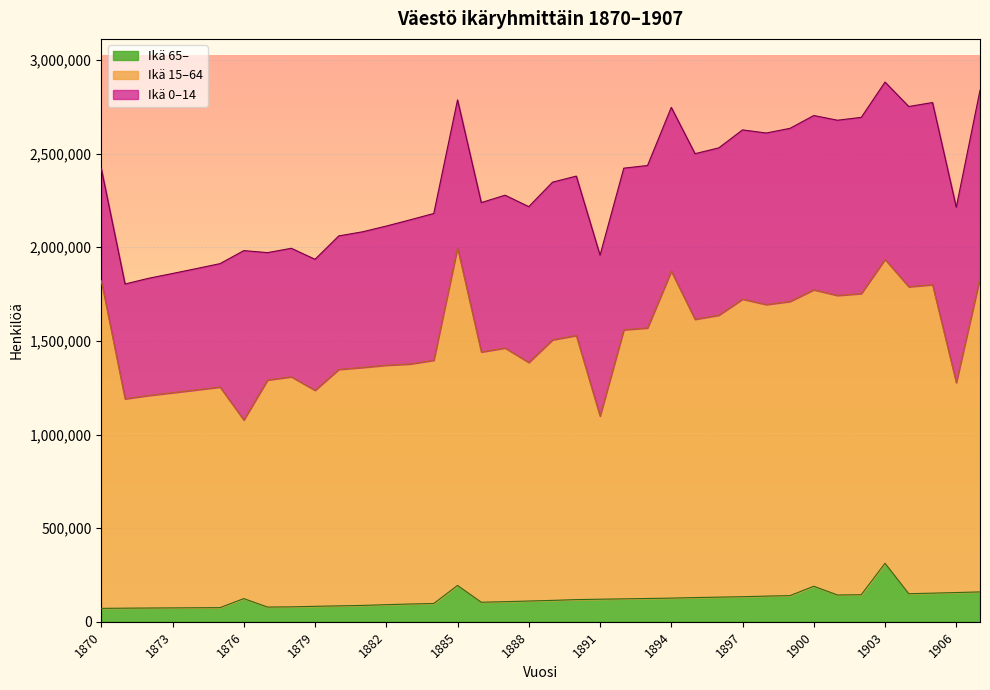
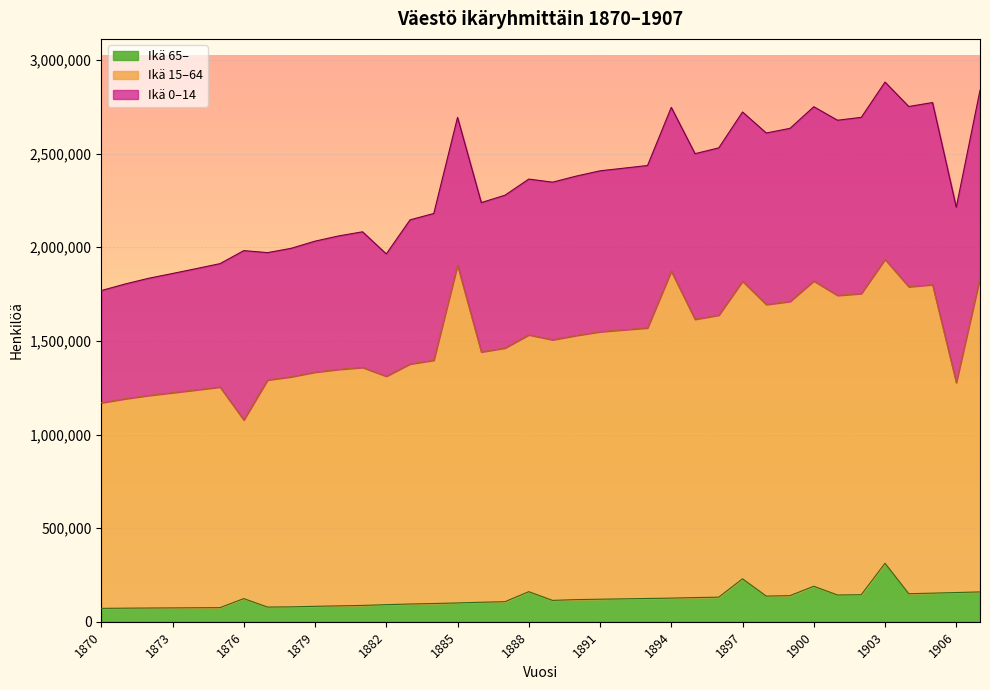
  {
    "Ikä 65–": {
      "1870": "70,000",
      "1873": "70,000",
      "1876": "120,000",
      "1879": "80,000",
      "1882": "90,000",
-     "1885": "190,000",
-     "1888": "110,000",
+     "1885": "100,000",
+     "1888": "160,000",
      "1891": "120,000",
      "1894": "130,000",
-     "1897": "130,000",
+     "1897": "230,000",
      "1900": "190,000",
      "1903": "310,000",
      "1906": "160,000"
    },
    "Ikä 15–64": {
-     "1870": "1,750,000",
+     "1870": "1,100,000",
      "1873": "1,150,000",
      "1876": "950,000",
-     "1879": "1,150,000",
-     "1882": "1,280,000",
+     "1879": "1,250,000",
+     "1882": "1,220,000",
      "1885": "1,800,000",
-     "1888": "1,270,000",
-     "1891": "980,000",
+     "1888": "1,370,000",
+     "1891": "1,430,000",
      "1894": "1,750,000",
      "1897": "1,590,000",
-     "1900": "1,580,000",
+     "1900": "1,630,000",
      "1903": "1,620,000",
      "1906": "1,120,000"
    },
    "Ikä 0–14": {
      "1870": "600,000",
      "1873": "640,000",
      "1876": "900,000",
      "1879": "700,000",
-     "1882": "740,000",
+     "1882": "650,000",
      "1885": "790,000",
      "1888": "830,000",
      "1891": "860,000",
      "1894": "880,000",
      "1897": "900,000",
      "1900": "930,000",
      "1903": "950,000",
      "1906": "940,000"
    }
  }
